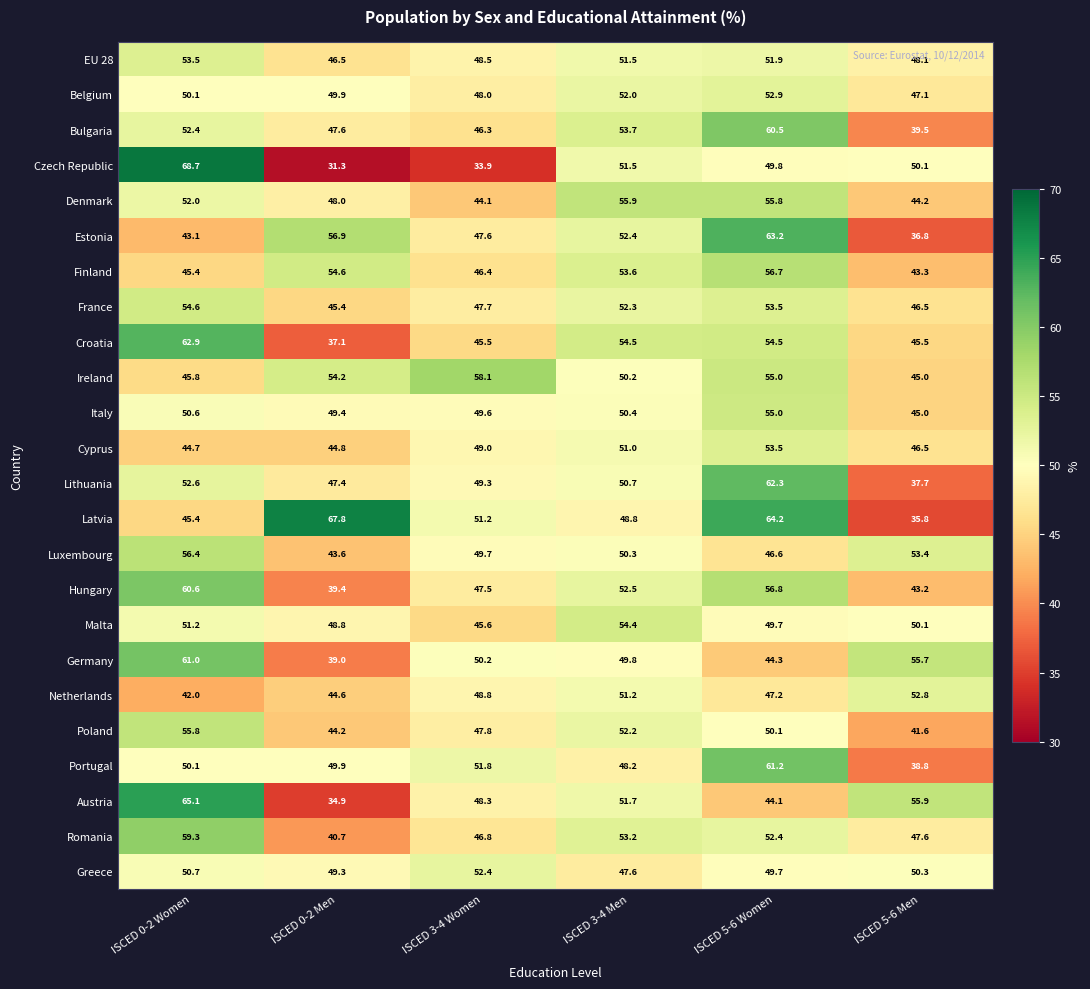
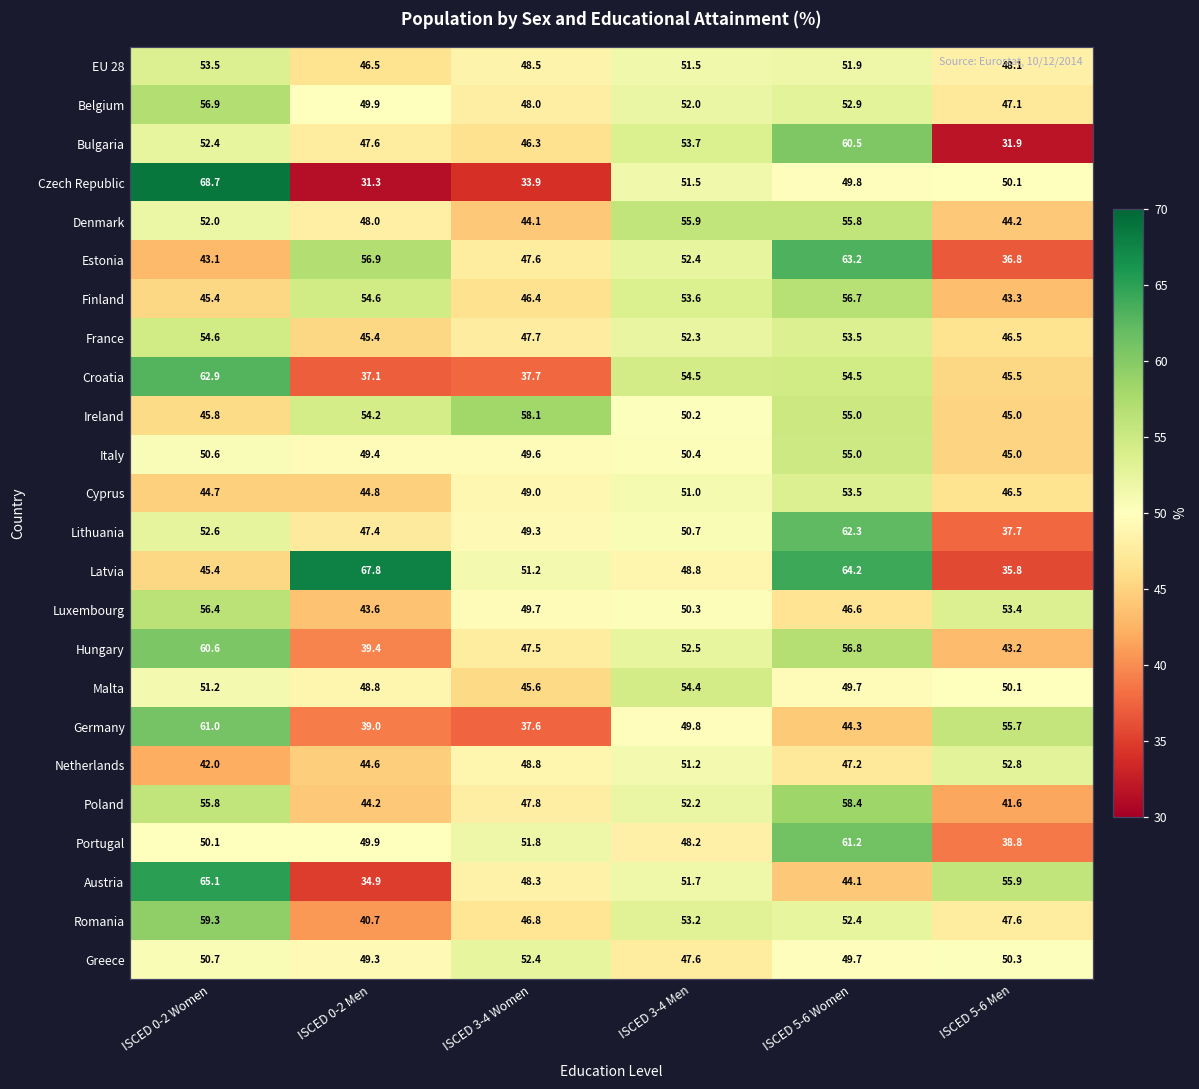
  {
    "EU 28": {
      "ISCED 0-2 Women": 53.5,
      "ISCED 0-2 Men": 46.5,
      "ISCED 3-4 Women": 48.5,
      "ISCED 3-4 Men": 51.5,
      "ISCED 5-6 Women": 51.9
    },
    "Belgium": {
-     "ISCED 0-2 Women": 50.1,
+     "ISCED 0-2 Women": 56.9,
      "ISCED 0-2 Men": 49.9,
      "ISCED 3-4 Women": 48.0,
      "ISCED 3-4 Men": 52.0,
      "ISCED 5-6 Women": 52.9,
      "ISCED 5-6 Men": 47.1
    },
    "Bulgaria": {
      "ISCED 0-2 Women": 52.4,
      "ISCED 0-2 Men": 47.6,
      "ISCED 3-4 Women": 46.3,
      "ISCED 3-4 Men": 53.7,
      "ISCED 5-6 Women": 60.5,
-     "ISCED 5-6 Men": 39.5
+     "ISCED 5-6 Men": 31.9
    },
    "Czech Republic": {
      "ISCED 0-2 Women": 68.7,
      "ISCED 0-2 Men": 31.3,
      "ISCED 3-4 Women": 33.9,
      "ISCED 3-4 Men": 51.5,
      "ISCED 5-6 Women": 49.8,
      "ISCED 5-6 Men": 50.1
    },
    "Denmark": {
      "ISCED 0-2 Women": 52.0,
      "ISCED 0-2 Men": 48.0,
      "ISCED 3-4 Women": 44.1,
      "ISCED 3-4 Men": 55.9,
      "ISCED 5-6 Women": 55.8,
      "ISCED 5-6 Men": 44.2
    },
    "Estonia": {
      "ISCED 0-2 Women": 43.1,
      "ISCED 0-2 Men": 56.9,
      "ISCED 3-4 Women": 47.6,
      "ISCED 3-4 Men": 52.4,
      "ISCED 5-6 Women": 63.2,
      "ISCED 5-6 Men": 36.8
    },
    "Finland": {
      "ISCED 0-2 Women": 45.4,
      "ISCED 0-2 Men": 54.6,
      "ISCED 3-4 Women": 46.4,
      "ISCED 3-4 Men": 53.6,
      "ISCED 5-6 Women": 56.7,
      "ISCED 5-6 Men": 43.3
    },
    "France": {
      "ISCED 0-2 Women": 54.6,
      "ISCED 0-2 Men": 45.4,
      "ISCED 3-4 Women": 47.7,
      "ISCED 3-4 Men": 52.3,
      "ISCED 5-6 Women": 53.5,
      "ISCED 5-6 Men": 46.5
    },
    "Croatia": {
      "ISCED 0-2 Women": 62.9,
      "ISCED 0-2 Men": 37.1,
-     "ISCED 3-4 Women": 45.5,
+     "ISCED 3-4 Women": 37.7,
      "ISCED 3-4 Men": 54.5,
      "ISCED 5-6 Women": 54.5,
      "ISCED 5-6 Men": 45.5
    },
    "Ireland": {
      "ISCED 0-2 Women": 45.8,
      "ISCED 0-2 Men": 54.2,
      "ISCED 3-4 Women": 58.1,
      "ISCED 3-4 Men": 50.2,
      "ISCED 5-6 Women": 55.0,
      "ISCED 5-6 Men": 45.0
    },
    "Italy": {
      "ISCED 0-2 Women": 50.6,
      "ISCED 0-2 Men": 49.4,
      "ISCED 3-4 Women": 49.6,
      "ISCED 3-4 Men": 50.4,
      "ISCED 5-6 Women": 55.0,
      "ISCED 5-6 Men": 45.0
    },
    "Cyprus": {
      "ISCED 0-2 Women": 44.7,
      "ISCED 0-2 Men": 44.8,
      "ISCED 3-4 Women": 49.0,
      "ISCED 3-4 Men": 51.0,
      "ISCED 5-6 Women": 53.5,
      "ISCED 5-6 Men": 46.5
    },
    "Lithuania": {
      "ISCED 0-2 Women": 52.6,
      "ISCED 0-2 Men": 47.4,
      "ISCED 3-4 Women": 49.3,
      "ISCED 3-4 Men": 50.7,
      "ISCED 5-6 Women": 62.3,
      "ISCED 5-6 Men": 37.7
    },
    "Latvia": {
      "ISCED 0-2 Women": 45.4,
      "ISCED 0-2 Men": 67.8,
      "ISCED 3-4 Women": 51.2,
      "ISCED 3-4 Men": 48.8,
      "ISCED 5-6 Women": 64.2,
      "ISCED 5-6 Men": 35.8
    },
    "Luxembourg": {
      "ISCED 0-2 Women": 56.4,
      "ISCED 0-2 Men": 43.6,
      "ISCED 3-4 Women": 49.7,
      "ISCED 3-4 Men": 50.3,
      "ISCED 5-6 Women": 46.6,
      "ISCED 5-6 Men": 53.4
    },
    "Hungary": {
      "ISCED 0-2 Women": 60.6,
      "ISCED 0-2 Men": 39.4,
      "ISCED 3-4 Women": 47.5,
      "ISCED 3-4 Men": 52.5,
      "ISCED 5-6 Women": 56.8,
      "ISCED 5-6 Men": 43.2
    },
    "Malta": {
      "ISCED 0-2 Women": 51.2,
      "ISCED 0-2 Men": 48.8,
      "ISCED 3-4 Women": 45.6,
      "ISCED 3-4 Men": 54.4,
      "ISCED 5-6 Women": 49.7,
      "ISCED 5-6 Men": 50.1
    },
    "Germany": {
      "ISCED 0-2 Women": 61.0,
      "ISCED 0-2 Men": 39.0,
-     "ISCED 3-4 Women": 50.2,
+     "ISCED 3-4 Women": 37.6,
      "ISCED 3-4 Men": 49.8,
      "ISCED 5-6 Women": 44.3,
      "ISCED 5-6 Men": 55.7
    },
    "Netherlands": {
      "ISCED 0-2 Women": 42.0,
      "ISCED 0-2 Men": 44.6,
      "ISCED 3-4 Women": 48.8,
      "ISCED 3-4 Men": 51.2,
      "ISCED 5-6 Women": 47.2,
      "ISCED 5-6 Men": 52.8
    },
    "Poland": {
      "ISCED 0-2 Women": 55.8,
      "ISCED 0-2 Men": 44.2,
      "ISCED 3-4 Women": 47.8,
      "ISCED 3-4 Men": 52.2,
-     "ISCED 5-6 Women": 50.1,
+     "ISCED 5-6 Women": 58.4,
      "ISCED 5-6 Men": 41.6
    },
    "Portugal": {
      "ISCED 0-2 Women": 50.1,
      "ISCED 0-2 Men": 49.9,
      "ISCED 3-4 Women": 51.8,
      "ISCED 3-4 Men": 48.2,
      "ISCED 5-6 Women": 61.2,
      "ISCED 5-6 Men": 38.8
    },
    "Austria": {
      "ISCED 0-2 Women": 65.1,
      "ISCED 0-2 Men": 34.9,
      "ISCED 3-4 Women": 48.3,
      "ISCED 3-4 Men": 51.7,
      "ISCED 5-6 Women": 44.1,
      "ISCED 5-6 Men": 55.9
    },
    "Romania": {
      "ISCED 0-2 Women": 59.3,
      "ISCED 0-2 Men": 40.7,
      "ISCED 3-4 Women": 46.8,
      "ISCED 3-4 Men": 53.2,
      "ISCED 5-6 Women": 52.4,
      "ISCED 5-6 Men": 47.6
    },
    "Greece": {
      "ISCED 0-2 Women": 50.7,
      "ISCED 0-2 Men": 49.3,
      "ISCED 3-4 Women": 52.4,
      "ISCED 3-4 Men": 47.6,
      "ISCED 5-6 Women": 49.7,
      "ISCED 5-6 Men": 50.3
    }
  }
